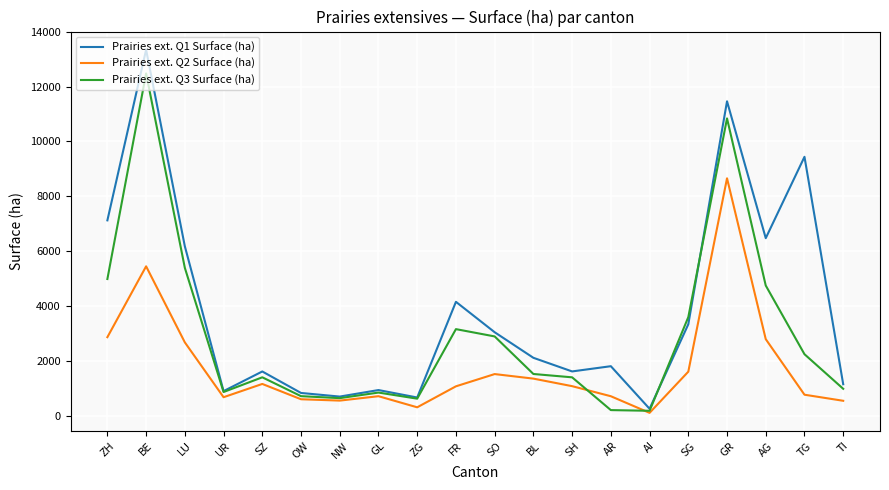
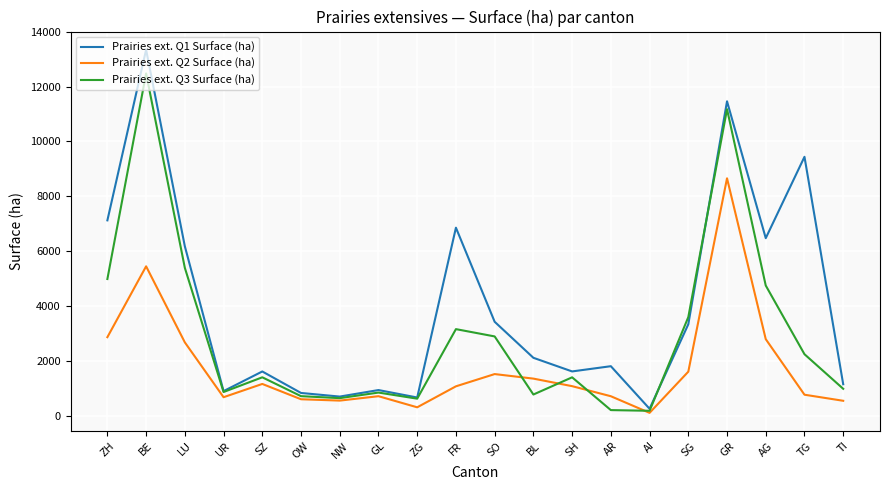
  {
    "Prairies ext. Q1 Surface (ha)": {
      "ZH": 7100,
      "LU": 6200,
      "SZ": 1600,
      "OW": 800,
-     "FR": 4200,
-     "SO": 3000,
+     "FR": 6900,
+     "SO": 3400,
      "BL": 2100,
      "SH": 1600,
      "AR": 1800,
      "SG": 3300,
      "GR": 11500,
      "AG": 6500,
      "TG": 9400,
      "TI": 1200
    },
    "Prairies ext. Q2 Surface (ha)": {
      "ZH": 2900,
      "BE": 5400,
      "LU": 2700,
      "UR": 700,
      "SZ": 1200,
      "OW": 600,
      "GL": 700,
      "ZG": 300,
      "FR": 1100,
      "SO": 1500,
      "BL": 1400,
      "SH": 1100,
      "AR": 700,
      "SG": 1600,
      "GR": 8700,
      "AG": 2800,
      "TG": 800,
      "TI": 500
    },
    "Prairies ext. Q3 Surface (ha)": {
      "ZH": 5000,
      "LU": 5400,
      "SZ": 1400,
      "OW": 700,
      "FR": 3200,
      "SO": 2900,
-     "BL": 1500,
+     "BL": 800,
      "SH": 1400,
      "AR": 200,
      "SG": 3600,
-     "GR": 10800,
+     "GR": 11200,
      "AG": 4700,
      "TG": 2200,
      "TI": 1000
    }
  }
